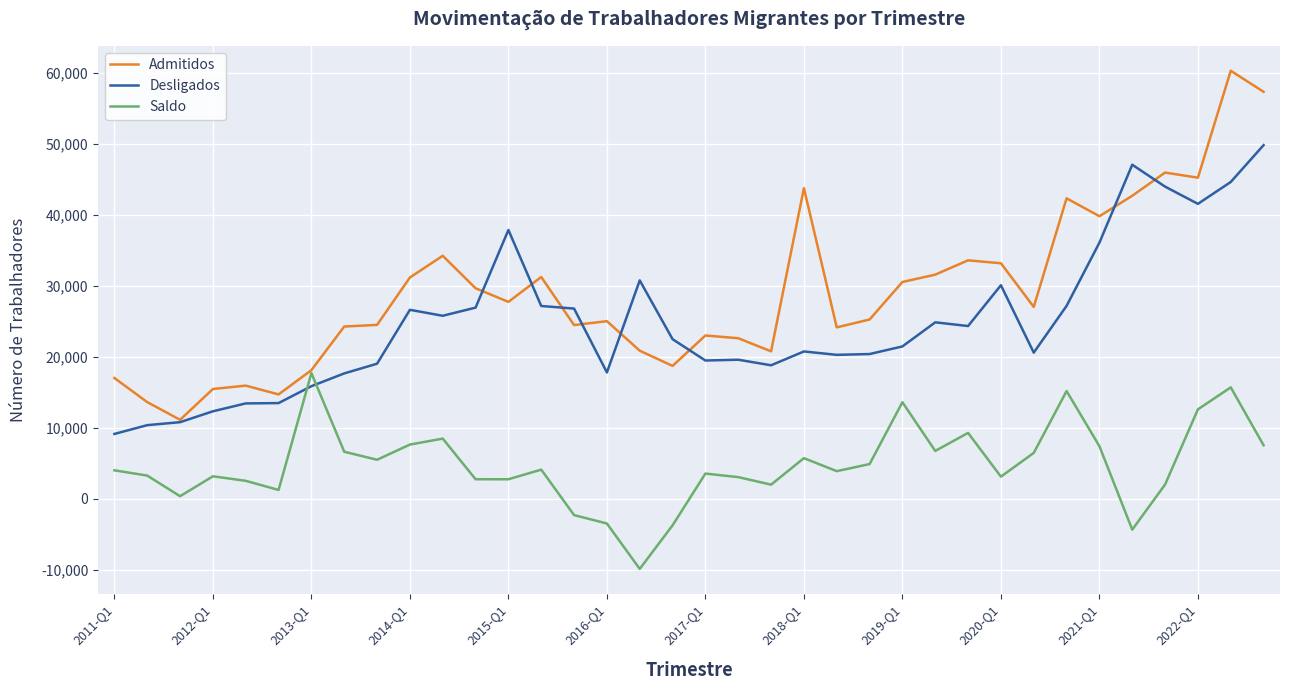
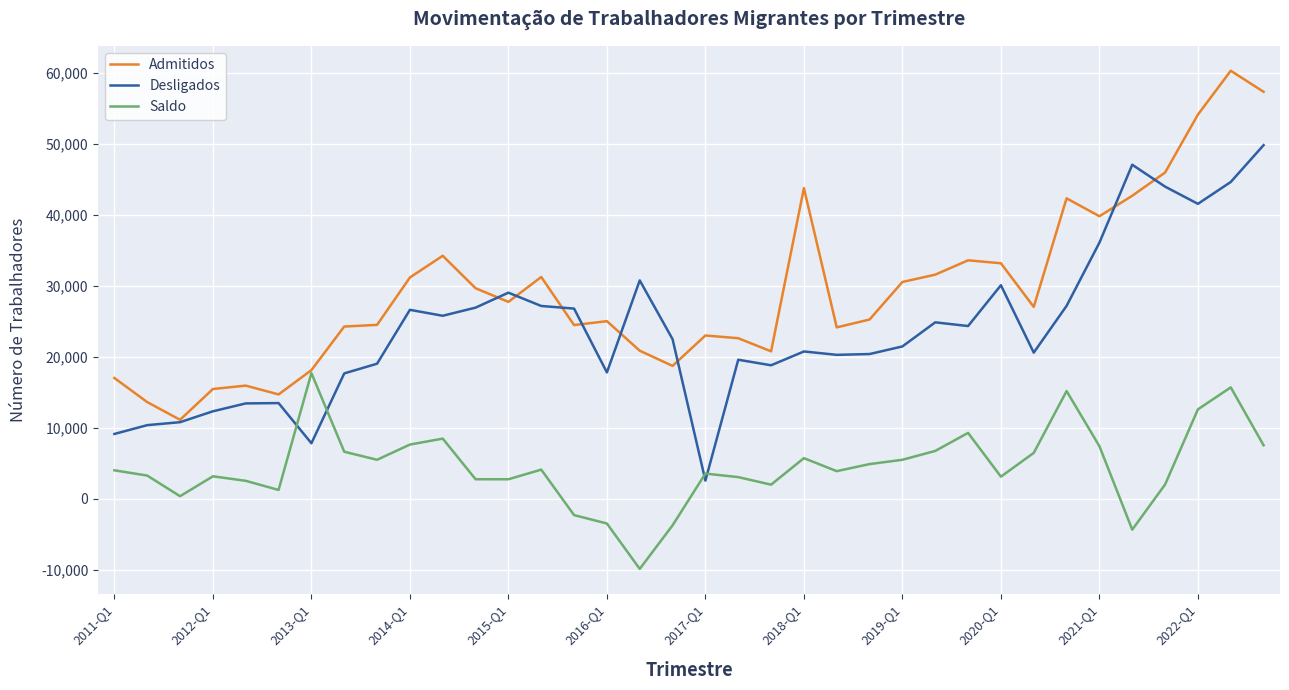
  {
    "Admitidos": {
      "2011-Q1": "17,000",
      "2012-Q1": "15,000",
      "2013-Q1": "18,000",
      "2014-Q1": "31,000",
      "2015-Q1": "28,000",
      "2016-Q1": "25,000",
      "2017-Q1": "23,000",
      "2018-Q1": "44,000",
      "2019-Q1": "31,000",
      "2020-Q1": "33,000",
      "2021-Q1": "40,000",
-     "2022-Q1": "45,000"
+     "2022-Q1": "54,000"
    },
    "Desligados": {
      "2011-Q1": "9,000",
      "2012-Q1": "12,000",
-     "2013-Q1": "16,000",
+     "2013-Q1": "8,000",
      "2014-Q1": "27,000",
-     "2015-Q1": "38,000",
+     "2015-Q1": "29,000",
      "2016-Q1": "18,000",
-     "2017-Q1": "19,000",
+     "2017-Q1": "3,000",
      "2018-Q1": "21,000",
      "2019-Q1": "21,000",
      "2020-Q1": "30,000",
      "2021-Q1": "36,000",
      "2022-Q1": "42,000"
    },
    "Saldo": {
      "2011-Q1": "4,000",
      "2012-Q1": "3,000",
      "2013-Q1": "18,000",
      "2014-Q1": "8,000",
      "2015-Q1": "3,000",
      "2016-Q1": "-4,000",
      "2017-Q1": "4,000",
      "2018-Q1": "6,000",
-     "2019-Q1": "14,000",
+     "2019-Q1": "5,000",
      "2020-Q1": "3,000",
      "2021-Q1": "7,000",
      "2022-Q1": "13,000"
    }
  }
